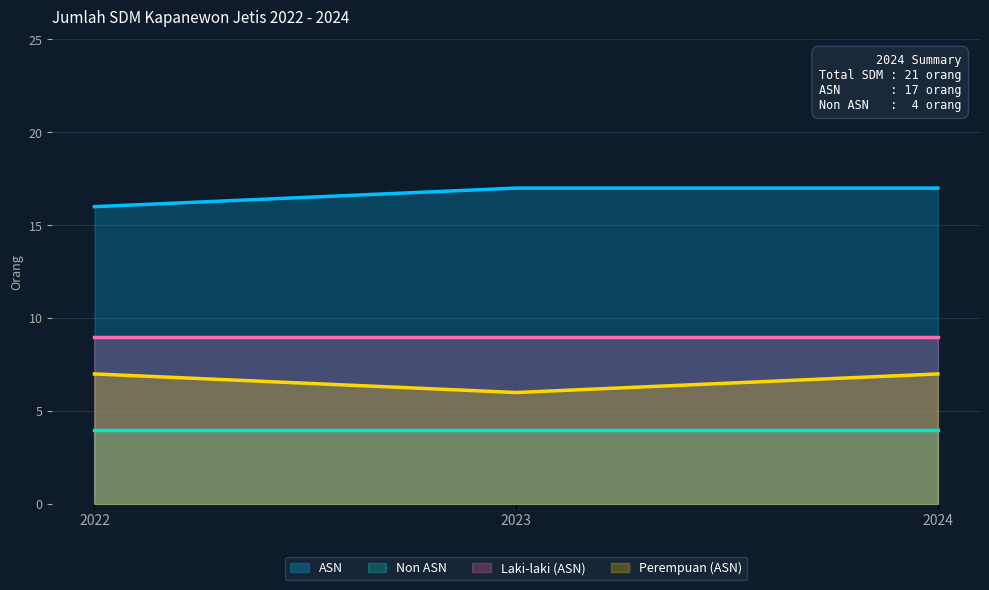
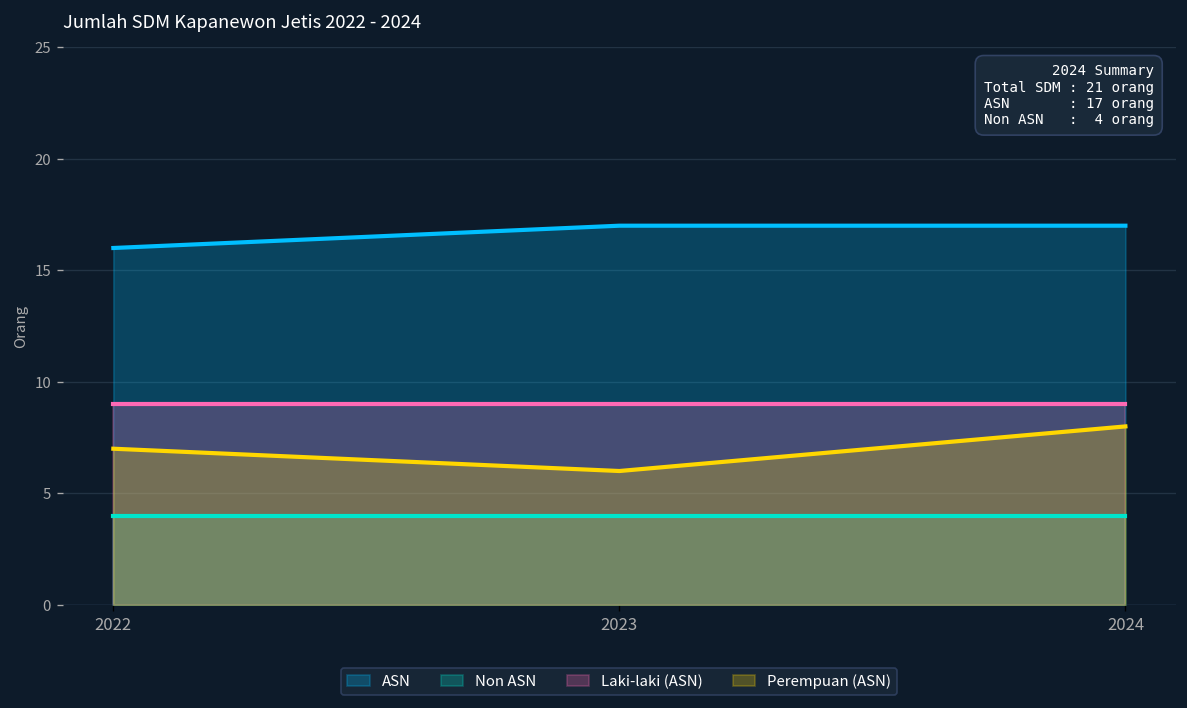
  {
    "Laki-laki (ASN)": {
      "2022": 9,
      "2023": 9,
      "2024": 9
    },
    "Perempuan (ASN)": {
      "2022": 7,
      "2023": 6,
-     "2024": 7
+     "2024": 8
    }
  }
